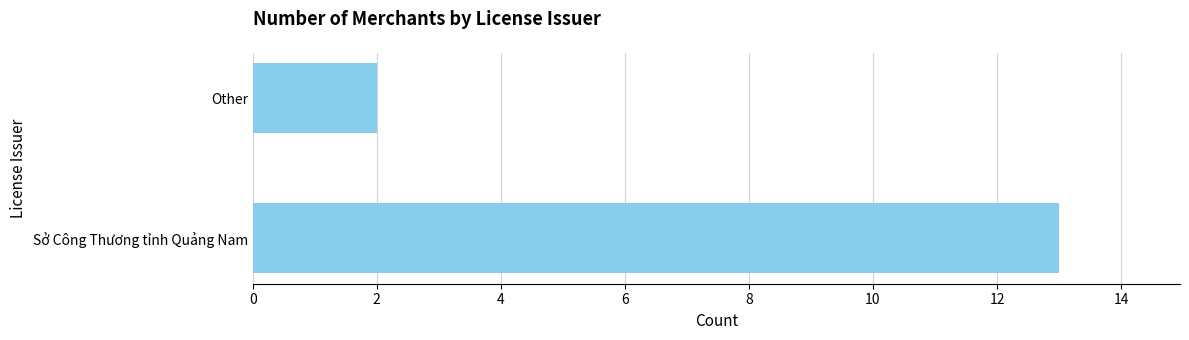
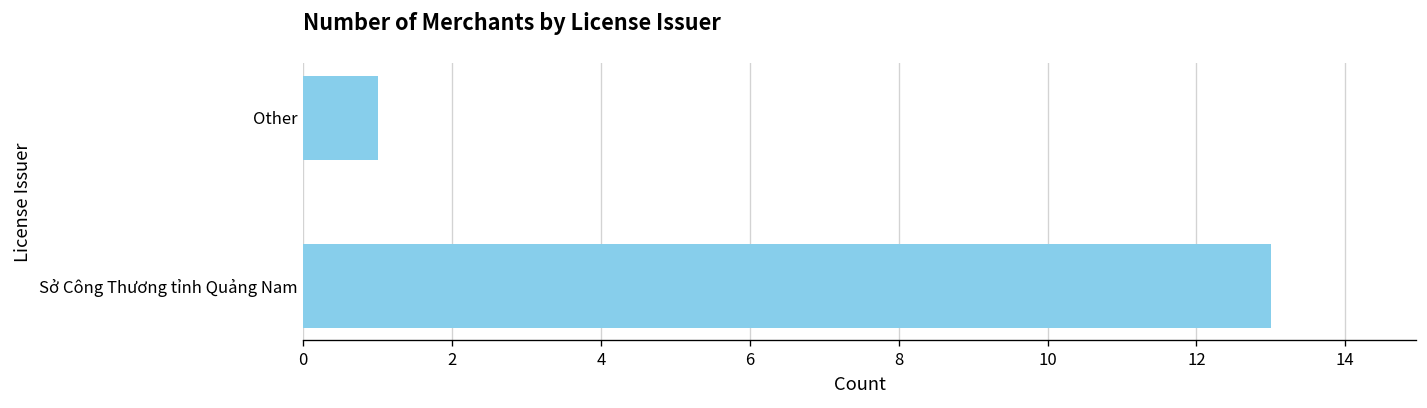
  {
-   "Other": 2,
+   "Other": 1,
    "Sở Công Thương tỉnh Quảng Nam": 13
  }
